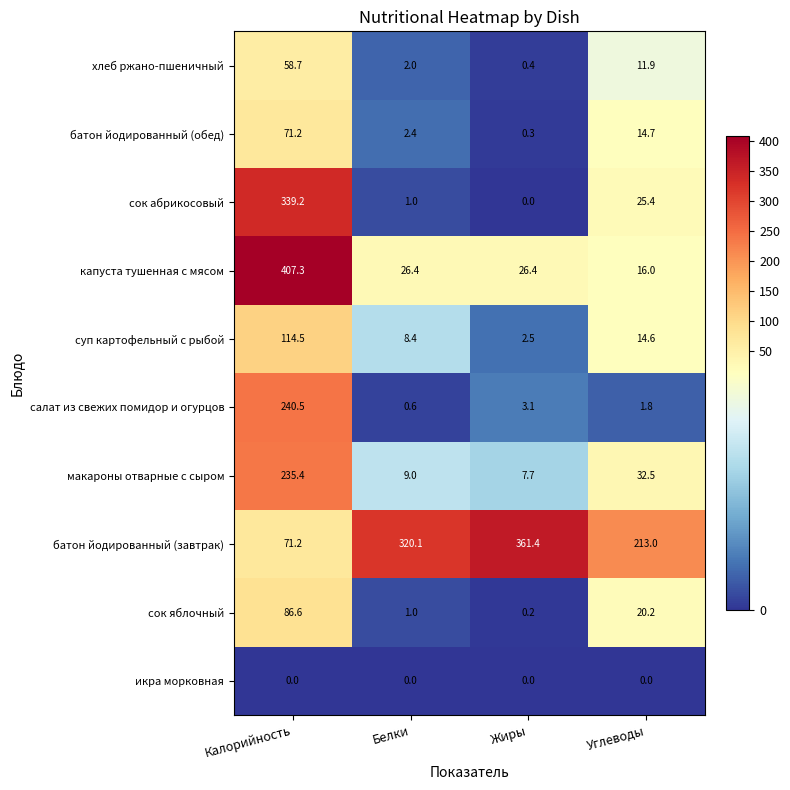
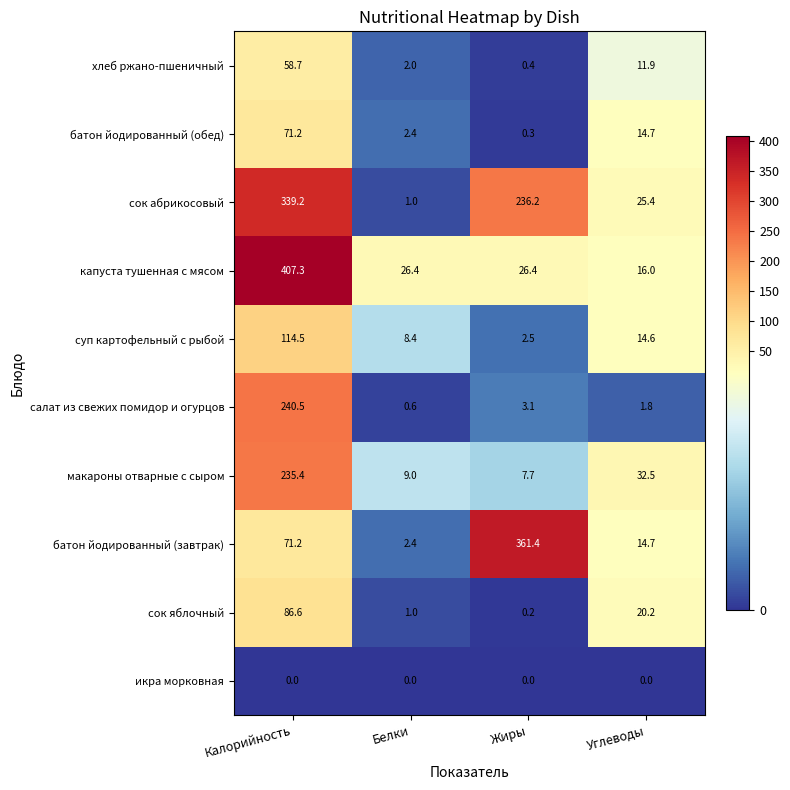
  {
    "хлеб ржано-пшеничный": {
      "Калорийность": 58.7,
      "Белки": 2.0,
      "Жиры": 0.4,
      "Углеводы": 11.9
    },
    "батон йодированный (обед)": {
      "Калорийность": 71.2,
      "Белки": 2.4,
      "Жиры": 0.3,
      "Углеводы": 14.7
    },
    "сок абрикосовый": {
      "Калорийность": 339.2,
      "Белки": 1.0,
-     "Жиры": 0.0,
+     "Жиры": 236.2,
      "Углеводы": 25.4
    },
    "капуста тушенная с мясом": {
      "Калорийность": 407.3,
      "Белки": 26.4,
      "Жиры": 26.4,
      "Углеводы": 16.0
    },
    "суп картофельный с рыбой": {
      "Калорийность": 114.5,
      "Белки": 8.4,
      "Жиры": 2.5,
      "Углеводы": 14.6
    },
    "салат из свежих помидор и огурцов": {
      "Калорийность": 240.5,
      "Белки": 0.6,
      "Жиры": 3.1,
      "Углеводы": 1.8
    },
    "макароны отварные с сыром": {
      "Калорийность": 235.4,
      "Белки": 9.0,
      "Жиры": 7.7,
      "Углеводы": 32.5
    },
    "батон йодированный (завтрак)": {
      "Калорийность": 71.2,
-     "Белки": 320.1,
+     "Белки": 2.4,
      "Жиры": 361.4,
-     "Углеводы": 213.0
+     "Углеводы": 14.7
    },
    "сок яблочный": {
      "Калорийность": 86.6,
      "Белки": 1.0,
      "Жиры": 0.2,
      "Углеводы": 20.2
    },
    "икра морковная": {
      "Калорийность": 0.0,
      "Белки": 0.0,
      "Жиры": 0.0,
      "Углеводы": 0.0
    }
  }
